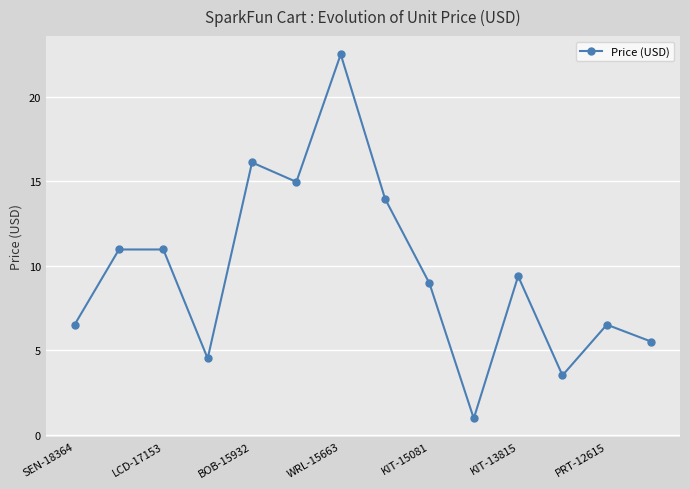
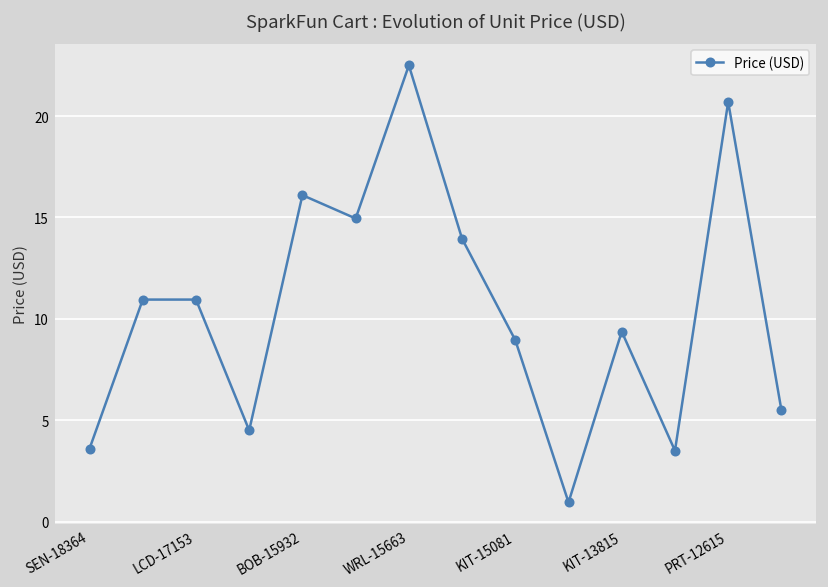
  {
-   "SEN-18364": 6.5,
+   "SEN-18364": 3.6,
    "LCD-17153": 11.0,
    "BOB-15932": 16.1,
    "WRL-15663": 22.5,
    "KIT-15081": 9.0,
    "KIT-13815": 9.4,
-   "PRT-12615": 6.5
+   "PRT-12615": 20.7
  }
